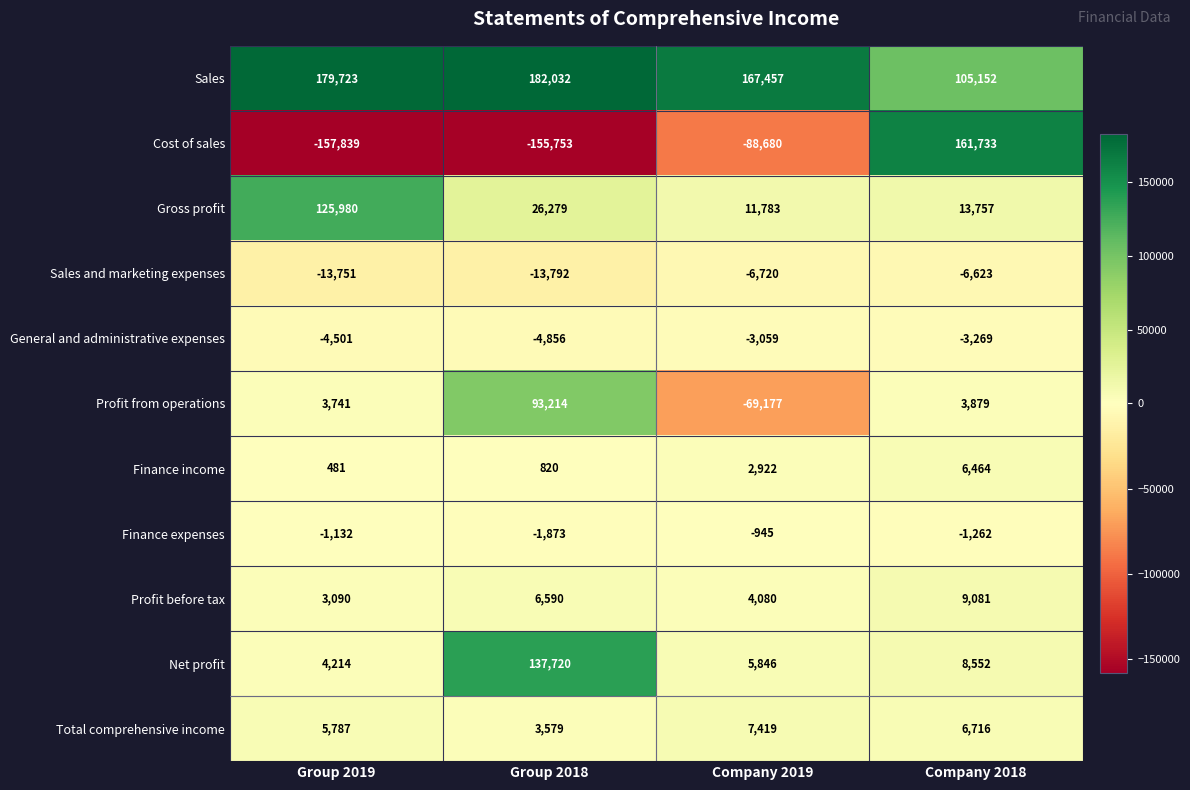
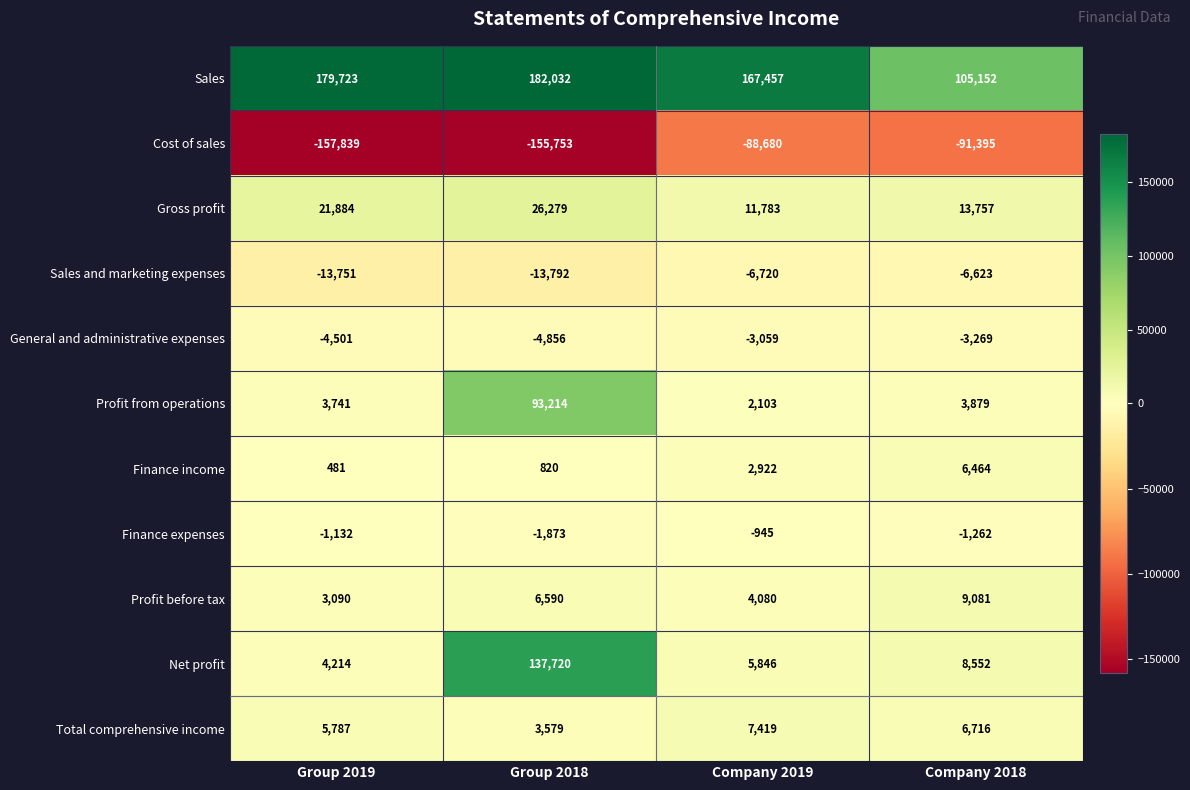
  {
    "Sales": {
      "Group 2019": "179,723",
      "Group 2018": "182,032",
      "Company 2019": "167,457",
      "Company 2018": "105,152"
    },
    "Cost of sales": {
      "Group 2019": "-157,839",
      "Group 2018": "-155,753",
      "Company 2019": "-88,680",
-     "Company 2018": "161,733"
+     "Company 2018": "-91,395"
    },
    "Gross profit": {
-     "Group 2019": "125,980",
+     "Group 2019": "21,884",
      "Group 2018": "26,279",
      "Company 2019": "11,783",
      "Company 2018": "13,757"
    },
    "Sales and marketing expenses": {
      "Group 2019": "-13,751",
      "Group 2018": "-13,792",
      "Company 2019": "-6,720",
      "Company 2018": "-6,623"
    },
    "General and administrative expenses": {
      "Group 2019": "-4,501",
      "Group 2018": "-4,856",
      "Company 2019": "-3,059",
      "Company 2018": "-3,269"
    },
    "Profit from operations": {
      "Group 2019": "3,741",
      "Group 2018": "93,214",
-     "Company 2019": "-69,177",
+     "Company 2019": "2,103",
      "Company 2018": "3,879"
    },
    "Finance income": {
      "Group 2019": "481",
      "Group 2018": "820",
      "Company 2019": "2,922",
      "Company 2018": "6,464"
    },
    "Finance expenses": {
      "Group 2019": "-1,132",
      "Group 2018": "-1,873",
      "Company 2019": "-945",
      "Company 2018": "-1,262"
    },
    "Profit before tax": {
      "Group 2019": "3,090",
      "Group 2018": "6,590",
      "Company 2019": "4,080",
      "Company 2018": "9,081"
    },
    "Net profit": {
      "Group 2019": "4,214",
      "Group 2018": "137,720",
      "Company 2019": "5,846",
      "Company 2018": "8,552"
    },
    "Total comprehensive income": {
      "Group 2019": "5,787",
      "Group 2018": "3,579",
      "Company 2019": "7,419",
      "Company 2018": "6,716"
    }
  }
